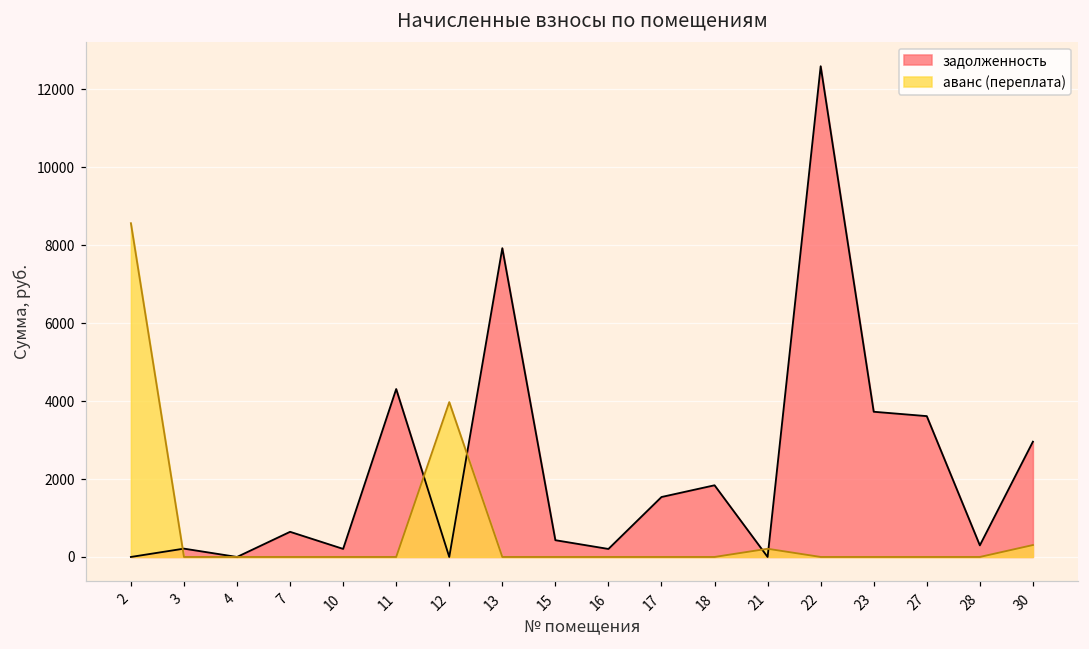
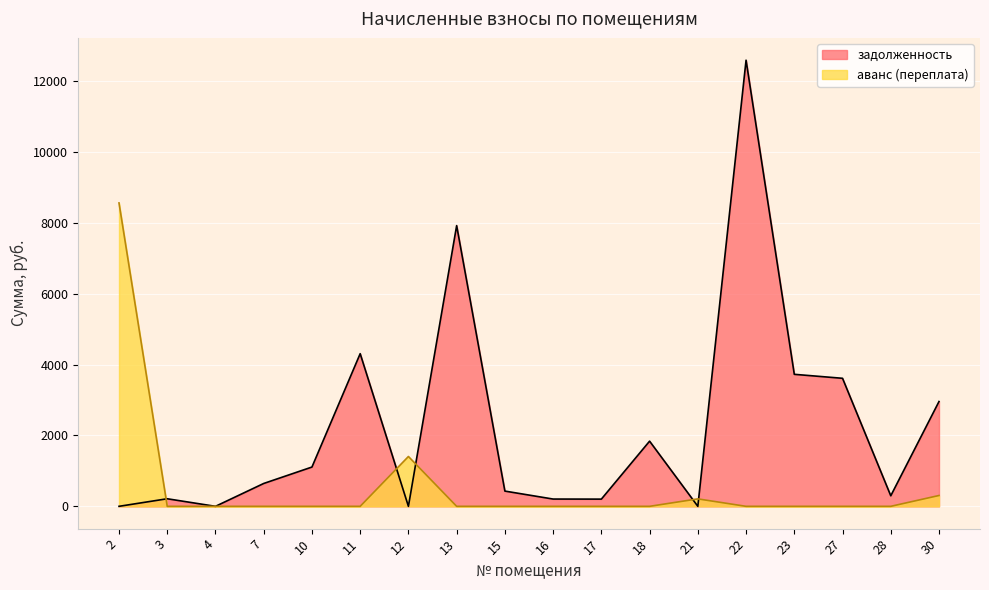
  {
    "задолженность": {
      "2": 0,
      "3": 200,
      "7": 600,
-     "10": 200,
+     "10": 1100,
      "11": 4300,
      "12": 0,
      "13": 7900,
      "15": 400,
      "16": 200,
-     "17": 1500,
+     "17": 200,
      "18": 1800,
      "21": 0,
      "22": 12600,
      "23": 3700,
      "27": 3600,
      "28": 300,
      "30": 3000
    },
    "аванс (переплата)": {
      "2": 8600,
      "3": 0,
      "7": 0,
      "10": 0,
      "11": 0,
-     "12": 4000,
+     "12": 1400,
      "13": 0,
      "15": 0,
      "16": 0,
      "17": 0,
      "18": 0,
      "21": 200,
      "22": 0,
      "23": 0,
      "27": 0,
      "28": 0,
      "30": 300
    }
  }
